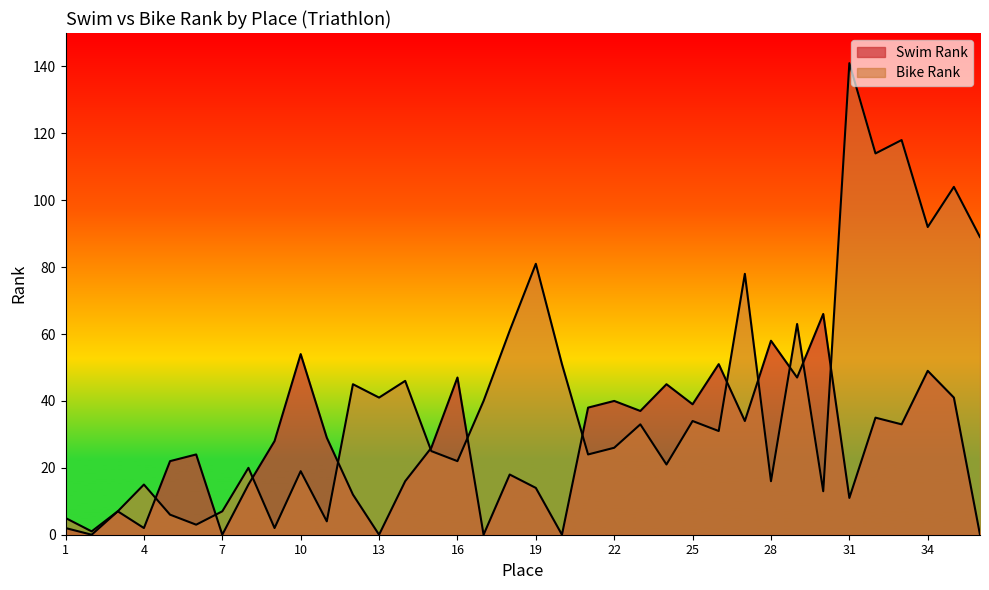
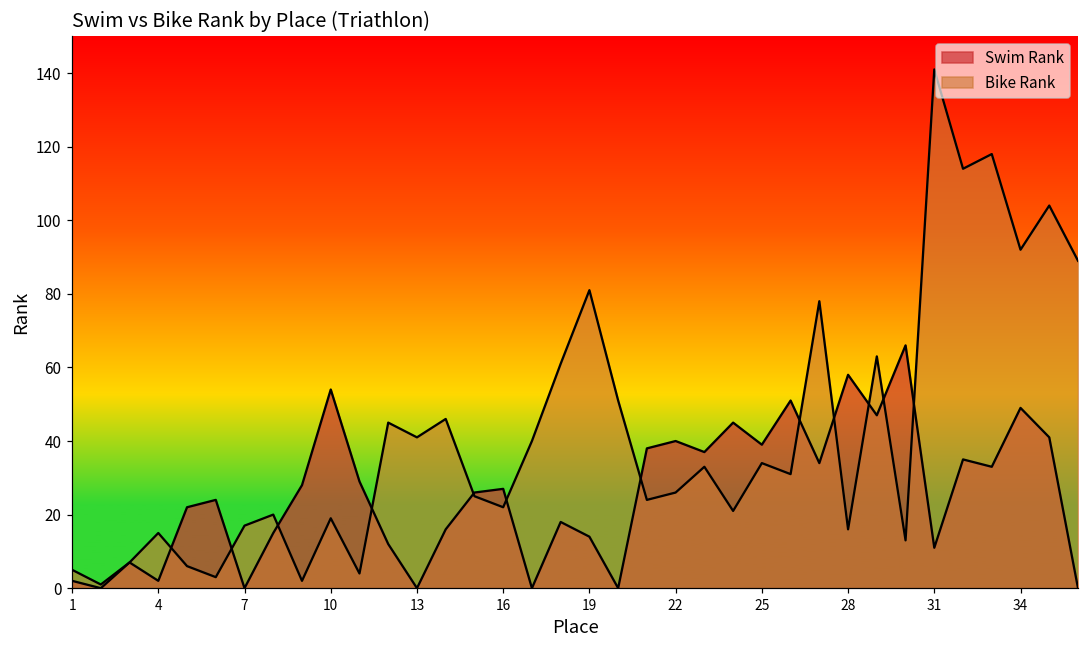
  {
    "Swim Rank": {
      "1": 2,
      "4": 2,
      "7": 0,
      "10": 54,
      "13": 0,
-     "16": 47,
+     "16": 27,
      "19": 14,
      "22": 40,
      "25": 39,
      "28": 58,
      "31": 11,
      "34": 49
    },
    "Bike Rank": {
      "1": 5,
      "4": 15,
-     "7": 7,
+     "7": 17,
      "10": 19,
      "13": 41,
      "16": 22,
      "19": 81,
      "22": 26,
      "25": 34,
      "28": 16,
      "31": 141,
      "34": 92
    }
  }
